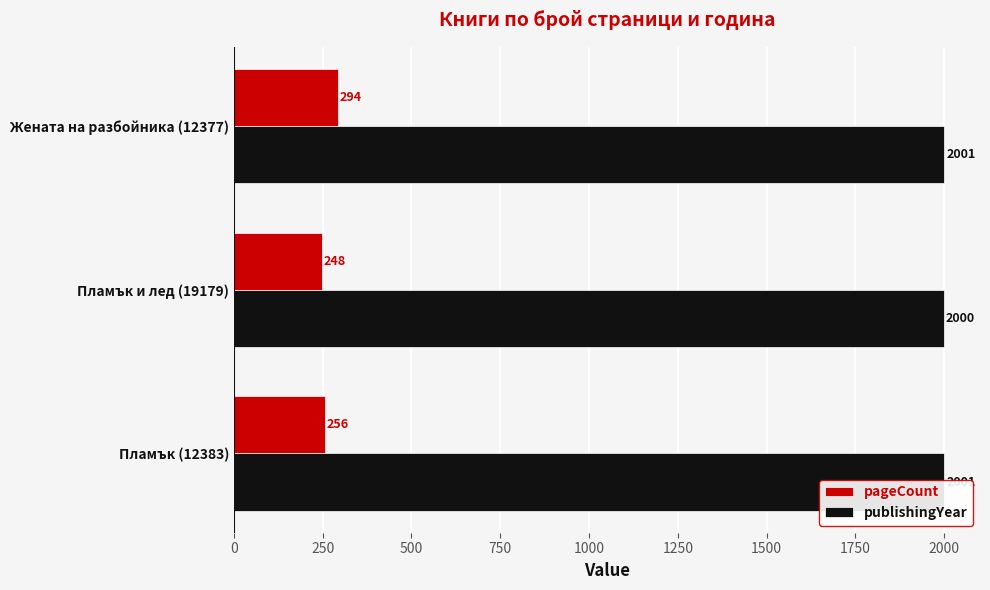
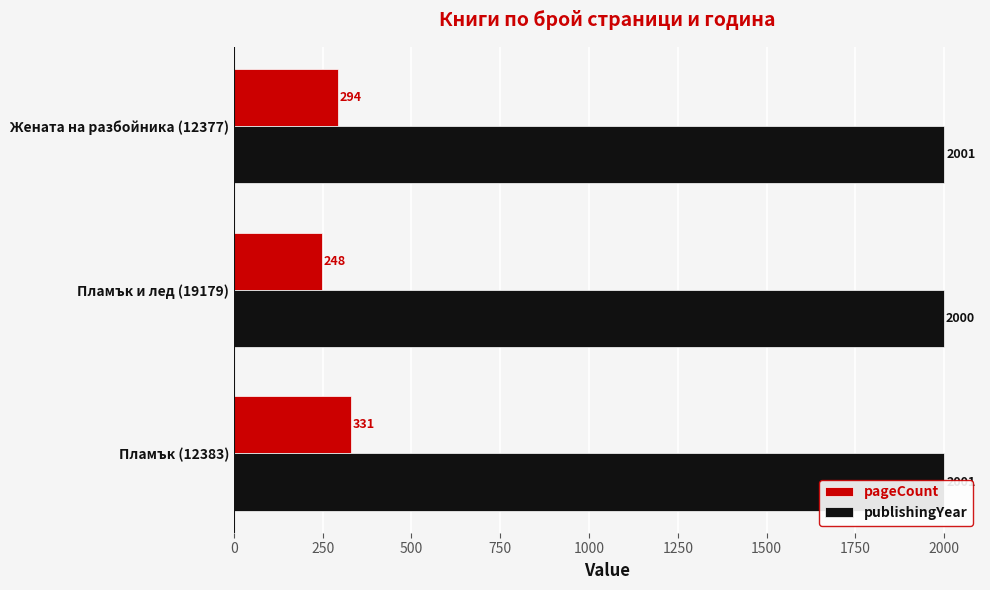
  {
    "pageCount": {
      "Жената на разбойника (12377)": 294,
      "Пламък и лед (19179)": 248,
-     "Пламък (12383)": 256
+     "Пламък (12383)": 331
    },
    "publishingYear": {
      "Жената на разбойника (12377)": 2001,
      "Пламък и лед (19179)": 2000
    }
  }
